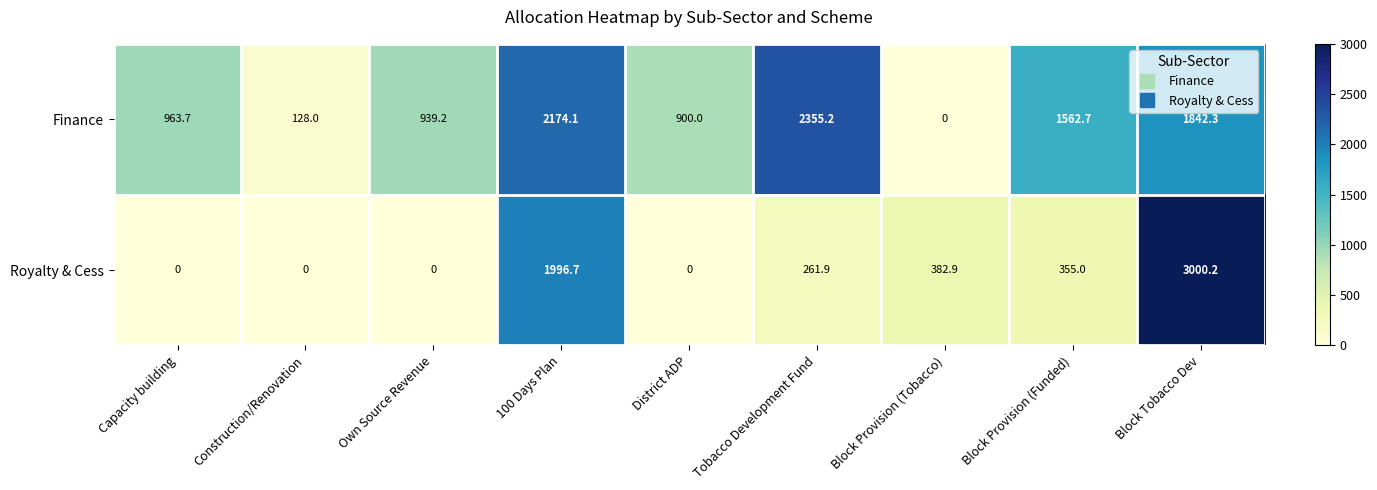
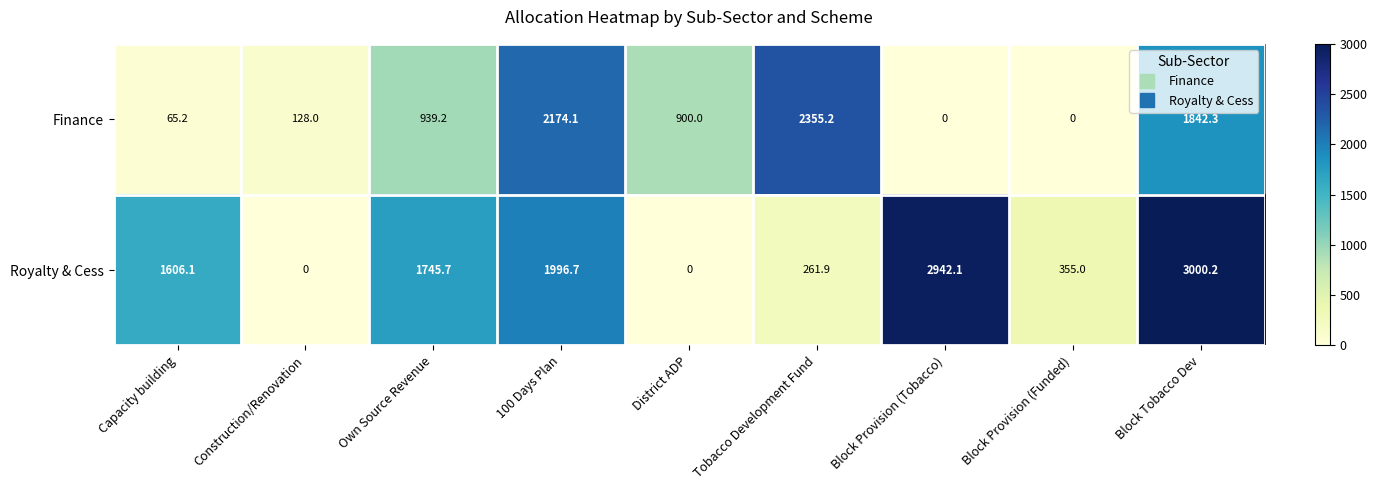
  {
    "Finance": {
-     "Capacity building": 963.7,
+     "Capacity building": 65.2,
      "Construction/Renovation": 128.0,
      "Own Source Revenue": 939.2,
      "100 Days Plan": 2174.1,
      "District ADP": 900.0,
      "Tobacco Development Fund": 2355.2,
      "Block Provision (Tobacco)": 0,
-     "Block Provision (Funded)": 1562.7,
+     "Block Provision (Funded)": 0,
      "Block Tobacco Dev": 1842.3
    },
    "Royalty & Cess": {
-     "Capacity building": 0,
+     "Capacity building": 1606.1,
      "Construction/Renovation": 0,
-     "Own Source Revenue": 0,
+     "Own Source Revenue": 1745.7,
      "100 Days Plan": 1996.7,
      "District ADP": 0,
      "Tobacco Development Fund": 261.9,
-     "Block Provision (Tobacco)": 382.9,
+     "Block Provision (Tobacco)": 2942.1,
      "Block Provision (Funded)": 355.0,
      "Block Tobacco Dev": 3000.2
    }
  }
